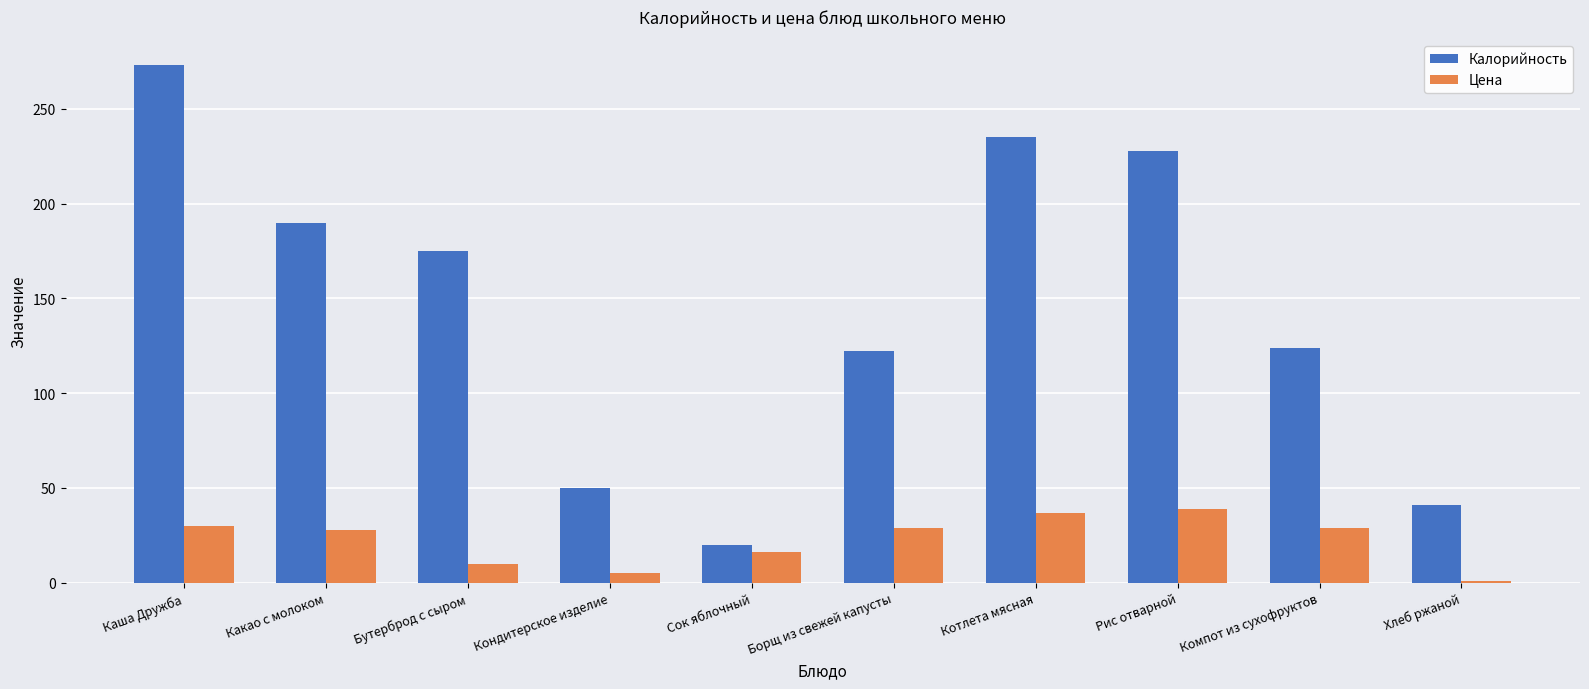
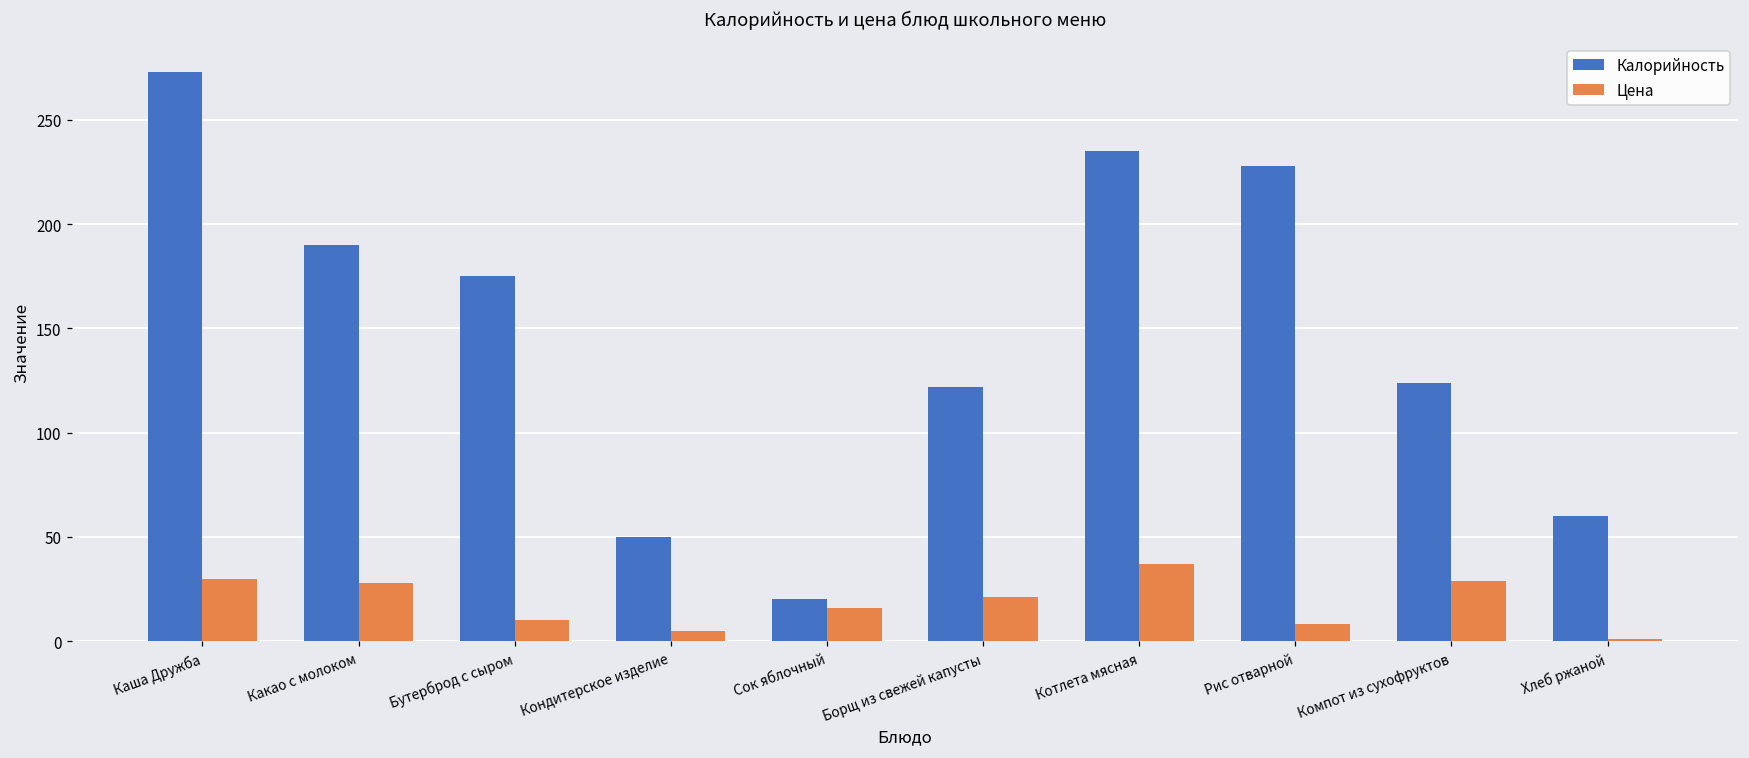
  {
    "Калорийность": {
      "Каша Дружба": 273,
      "Какао с молоком": 190,
      "Бутерброд с сыром": 175,
      "Кондитерское изделие": 50,
      "Сок яблочный": 20,
      "Борщ из свежей капусты": 122,
      "Котлета мясная": 235,
      "Рис отварной": 228,
      "Компот из сухофруктов": 124,
-     "Хлеб ржаной": 41
+     "Хлеб ржаной": 60
    },
    "Цена": {
      "Каша Дружба": 30,
      "Какао с молоком": 28,
      "Бутерброд с сыром": 10,
      "Кондитерское изделие": 5,
      "Сок яблочный": 16,
-     "Борщ из свежей капусты": 29,
+     "Борщ из свежей капусты": 21,
      "Котлета мясная": 37,
-     "Рис отварной": 39,
+     "Рис отварной": 8,
      "Компот из сухофруктов": 29
    }
  }
